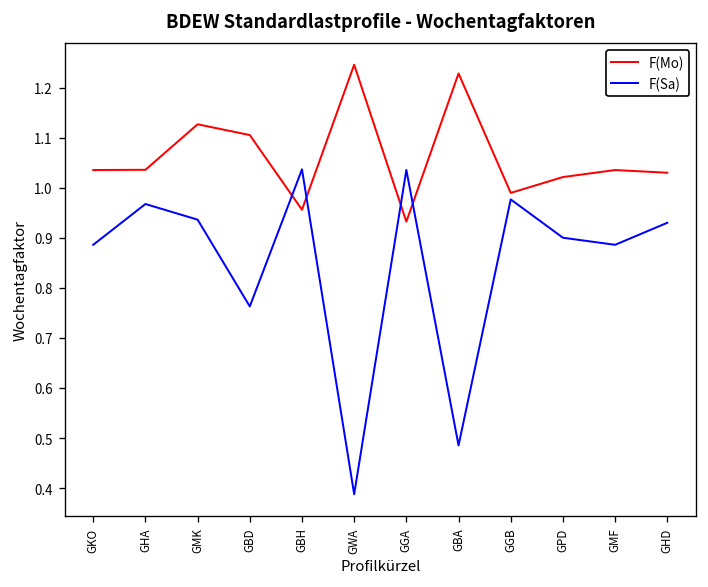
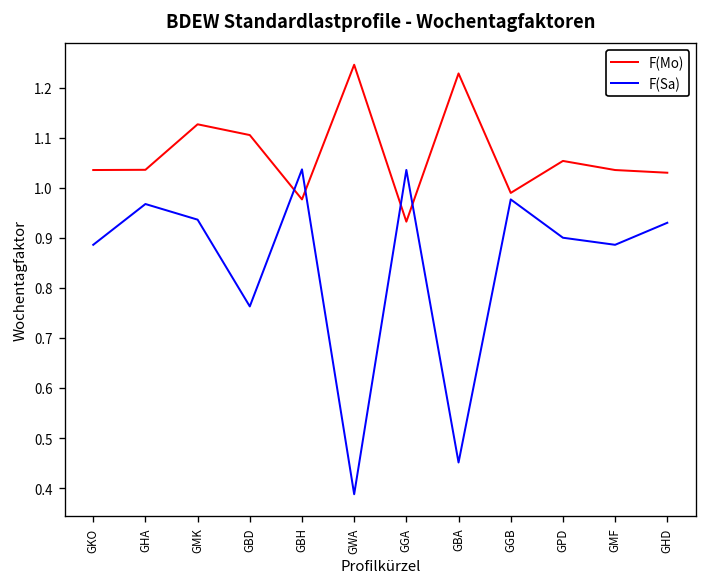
  {
    "F(Mo)": {
      "GKO": 1.04,
      "GHA": 1.04,
      "GMK": 1.13,
      "GBD": 1.11,
-     "GBH": 0.96,
+     "GBH": 0.98,
      "GWA": 1.25,
      "GGA": 0.93,
      "GBA": 1.23,
      "GGB": 0.99,
-     "GPD": 1.02,
+     "GPD": 1.05,
      "GMF": 1.04,
      "GHD": 1.03
    },
    "F(Sa)": {
      "GKO": 0.89,
      "GHA": 0.97,
      "GMK": 0.94,
      "GBD": 0.76,
      "GBH": 1.04,
      "GWA": 0.39,
      "GGA": 1.04,
-     "GBA": 0.49,
+     "GBA": 0.45,
      "GGB": 0.98,
      "GPD": 0.90,
      "GMF": 0.89,
      "GHD": 0.93
    }
  }
